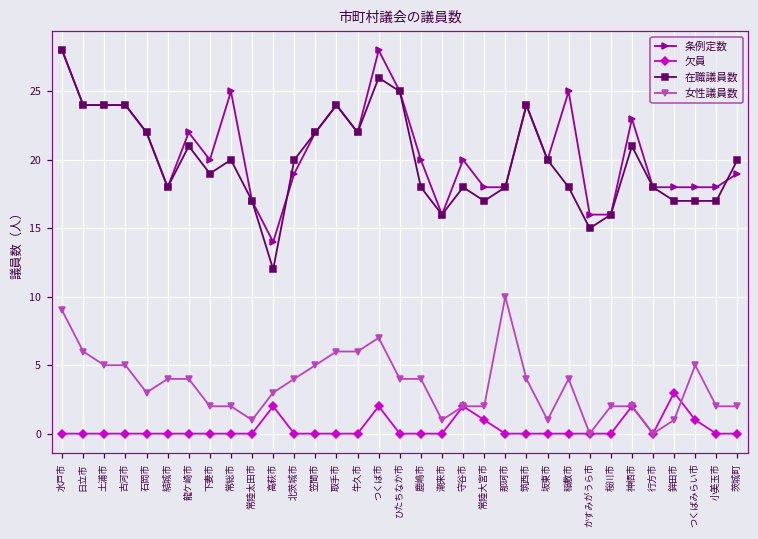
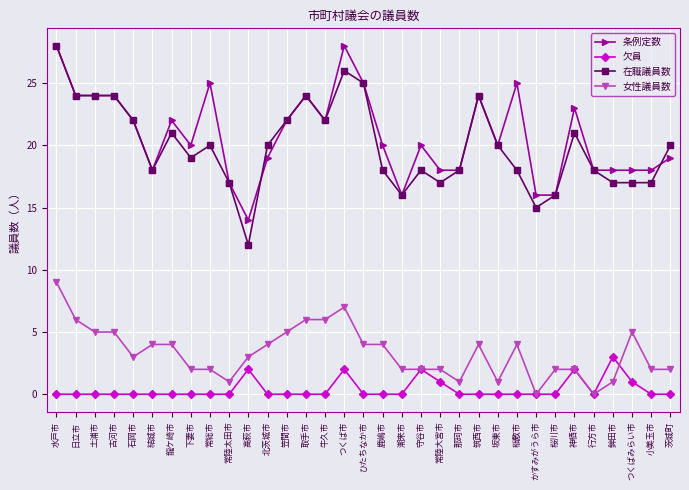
  {
    "条例定数": {
      "龍ケ崎市": 22,
      "下妻市": 20,
      "常総市": 25,
      "高萩市": 14,
      "北茨城市": 19,
      "つくば市": 28,
      "鹿嶋市": 20,
      "守谷市": 20,
      "常陸大宮市": 18,
      "稲敷市": 25,
      "かすみがうら市": 16,
      "神栖市": 23,
      "鉾田市": 18,
      "つくばみらい市": 18,
      "小美玉市": 18,
      "茨城町": 19
    },
    "欠員": {
      "水戸市": 0,
      "日立市": 0,
      "土浦市": 0,
      "古河市": 0,
      "石岡市": 0,
      "結城市": 0,
      "龍ケ崎市": 0,
      "下妻市": 0,
      "常総市": 0,
      "常陸太田市": 0,
      "高萩市": 2,
      "北茨城市": 0,
      "笠間市": 0,
      "取手市": 0,
      "牛久市": 0,
      "つくば市": 2,
      "ひたちなか市": 0,
      "鹿嶋市": 0,
      "潮来市": 0,
      "常陸大宮市": 1,
      "那珂市": 0,
      "筑西市": 0,
      "坂東市": 0,
      "稲敷市": 0,
      "桜川市": 0,
      "鉾田市": 3,
      "つくばみらい市": 1,
      "小美玉市": 0,
      "茨城町": 0
    },
    "在職議員数": {
      "龍ケ崎市": 21,
      "下妻市": 19,
      "常総市": 20,
      "高萩市": 12,
      "北茨城市": 20,
      "つくば市": 26,
      "鹿嶋市": 18,
      "守谷市": 18,
      "常陸大宮市": 17,
      "稲敷市": 18,
      "かすみがうら市": 15,
      "神栖市": 21,
      "鉾田市": 17,
      "つくばみらい市": 17,
      "小美玉市": 17,
      "茨城町": 20
    },
    "女性議員数": {
      "水戸市": 9,
      "日立市": 6,
      "土浦市": 5,
      "古河市": 5,
      "石岡市": 3,
      "結城市": 4,
      "龍ケ崎市": 4,
      "下妻市": 2,
      "常総市": 2,
      "常陸太田市": 1,
      "高萩市": 3,
      "北茨城市": 4,
      "笠間市": 5,
      "取手市": 6,
      "牛久市": 6,
      "つくば市": 7,
      "ひたちなか市": 4,
      "鹿嶋市": 4,
-     "潮来市": 1,
+     "潮来市": 2,
      "常陸大宮市": 2,
-     "那珂市": 10,
+     "那珂市": 1,
      "筑西市": 4,
      "坂東市": 1,
      "稲敷市": 4,
      "桜川市": 2,
      "鉾田市": 1,
      "つくばみらい市": 5,
      "小美玉市": 2,
      "茨城町": 2
    }
  }
